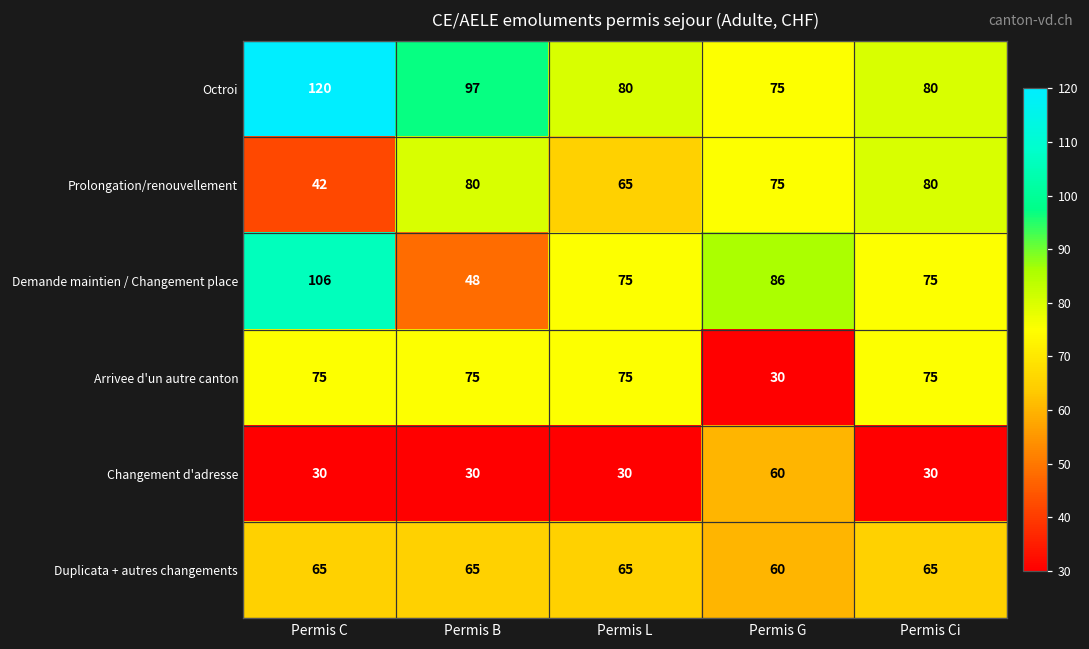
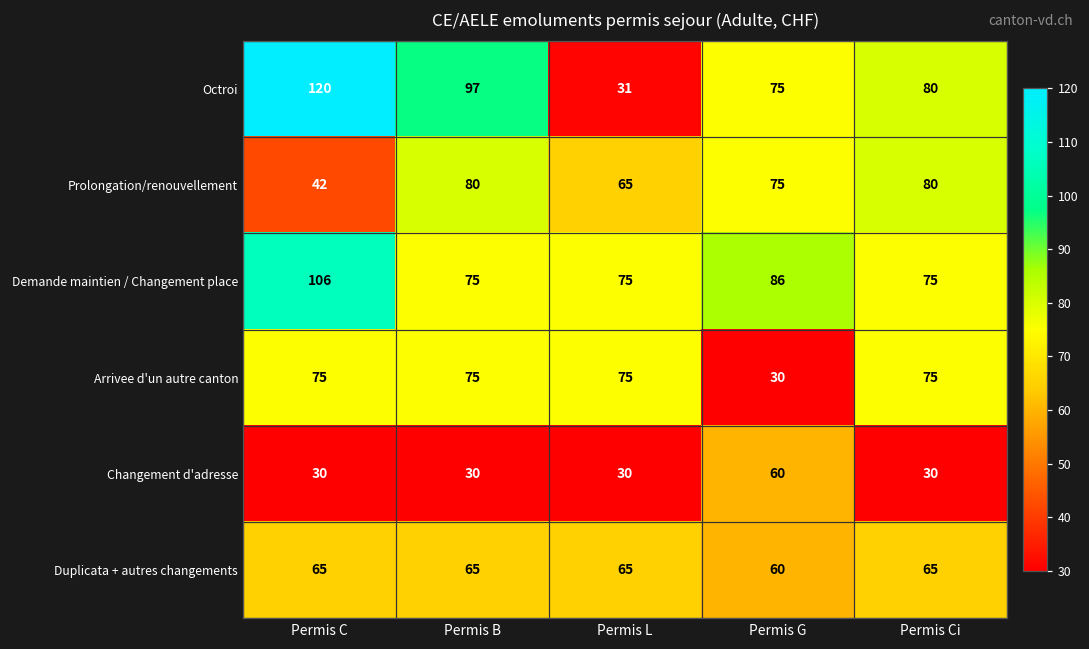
  {
    "Octroi": {
      "Permis C": 120,
      "Permis B": 97,
-     "Permis L": 80,
+     "Permis L": 31,
      "Permis G": 75,
      "Permis Ci": 80
    },
    "Prolongation/renouvellement": {
      "Permis C": 42,
      "Permis B": 80,
      "Permis L": 65,
      "Permis G": 75,
      "Permis Ci": 80
    },
    "Demande maintien / Changement place": {
      "Permis C": 106,
-     "Permis B": 48,
+     "Permis B": 75,
      "Permis L": 75,
      "Permis G": 86,
      "Permis Ci": 75
    },
    "Arrivee d'un autre canton": {
      "Permis C": 75,
      "Permis B": 75,
      "Permis L": 75,
      "Permis G": 30,
      "Permis Ci": 75
    },
    "Changement d'adresse": {
      "Permis C": 30,
      "Permis B": 30,
      "Permis L": 30,
      "Permis G": 60,
      "Permis Ci": 30
    },
    "Duplicata + autres changements": {
      "Permis C": 65,
      "Permis B": 65,
      "Permis L": 65,
      "Permis G": 60,
      "Permis Ci": 65
    }
  }
